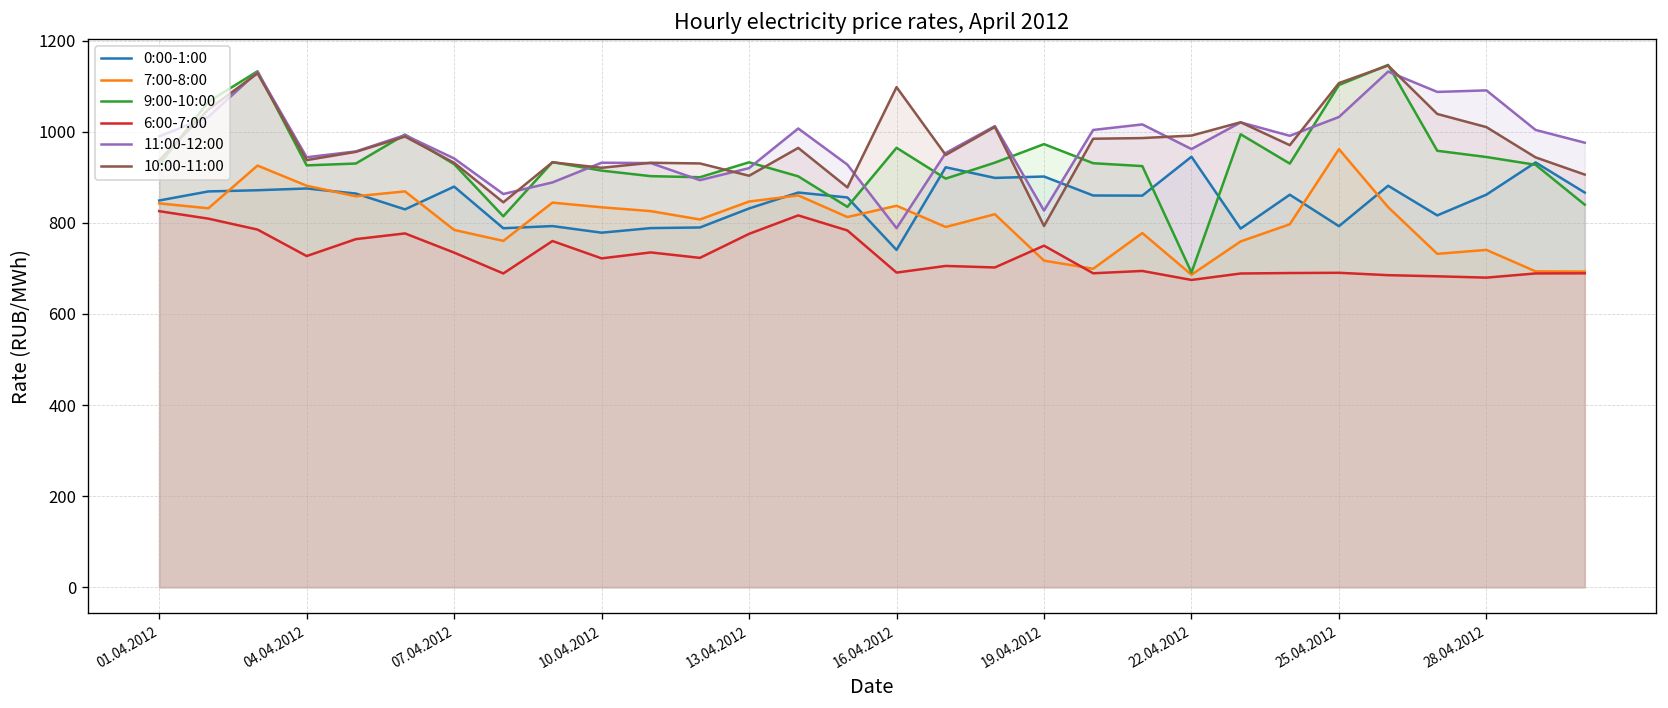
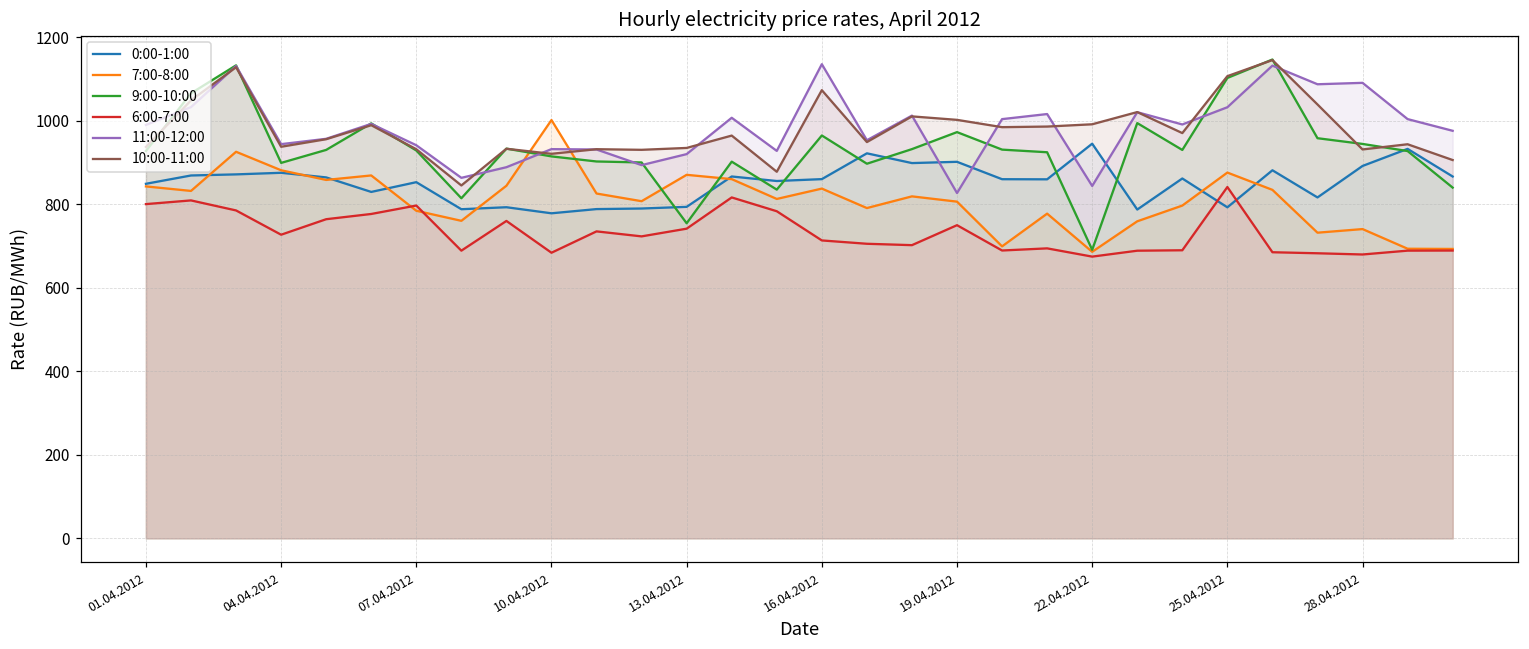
  {
    "0:00-1:00": {
-     "07.04.2012": 880,
+     "07.04.2012": 850,
      "10.04.2012": 780,
-     "13.04.2012": 830,
-     "16.04.2012": 740,
+     "13.04.2012": 790,
+     "16.04.2012": 860,
      "19.04.2012": 900,
      "22.04.2012": 950,
      "25.04.2012": 790,
-     "28.04.2012": 860
+     "28.04.2012": 890
    },
    "7:00-8:00": {
      "07.04.2012": 780,
-     "10.04.2012": 830,
-     "13.04.2012": 850,
+     "10.04.2012": 1000,
+     "13.04.2012": 870,
      "16.04.2012": 840,
-     "19.04.2012": 720,
-     "25.04.2012": 960,
+     "19.04.2012": 810,
+     "25.04.2012": 880,
      "28.04.2012": 740
    },
    "9:00-10:00": {
-     "04.04.2012": 930,
-     "13.04.2012": 930,
+     "04.04.2012": 900,
+     "13.04.2012": 750,
      "16.04.2012": 960,
      "19.04.2012": 970,
      "28.04.2012": 940
    },
    "6:00-7:00": {
-     "01.04.2012": 830,
+     "01.04.2012": 800,
      "04.04.2012": 730,
-     "07.04.2012": 730,
-     "10.04.2012": 720,
-     "13.04.2012": 780,
-     "16.04.2012": 690,
+     "07.04.2012": 800,
+     "10.04.2012": 680,
+     "13.04.2012": 740,
+     "16.04.2012": 710,
      "19.04.2012": 750,
      "22.04.2012": 670,
-     "25.04.2012": 690,
+     "25.04.2012": 840,
      "28.04.2012": 680
    },
    "11:00-12:00": {
      "07.04.2012": 940,
      "10.04.2012": 930,
      "13.04.2012": 920,
-     "16.04.2012": 790,
+     "16.04.2012": 1140,
      "19.04.2012": 830,
-     "22.04.2012": 960,
+     "22.04.2012": 840,
      "25.04.2012": 1030,
      "28.04.2012": 1090
    },
    "10:00-11:00": {
-     "13.04.2012": 900,
-     "16.04.2012": 1100,
-     "19.04.2012": 790,
+     "13.04.2012": 930,
+     "16.04.2012": 1070,
+     "19.04.2012": 1000,
      "22.04.2012": 990,
-     "28.04.2012": 1010
+     "28.04.2012": 930
    }
  }
